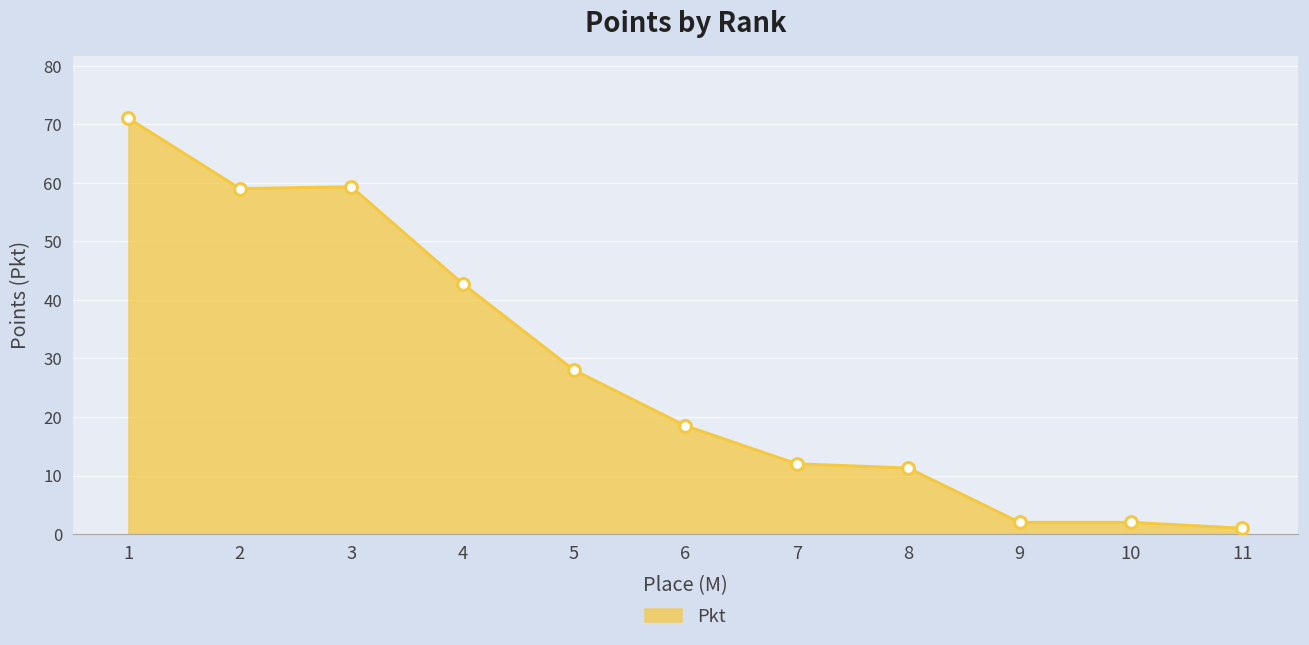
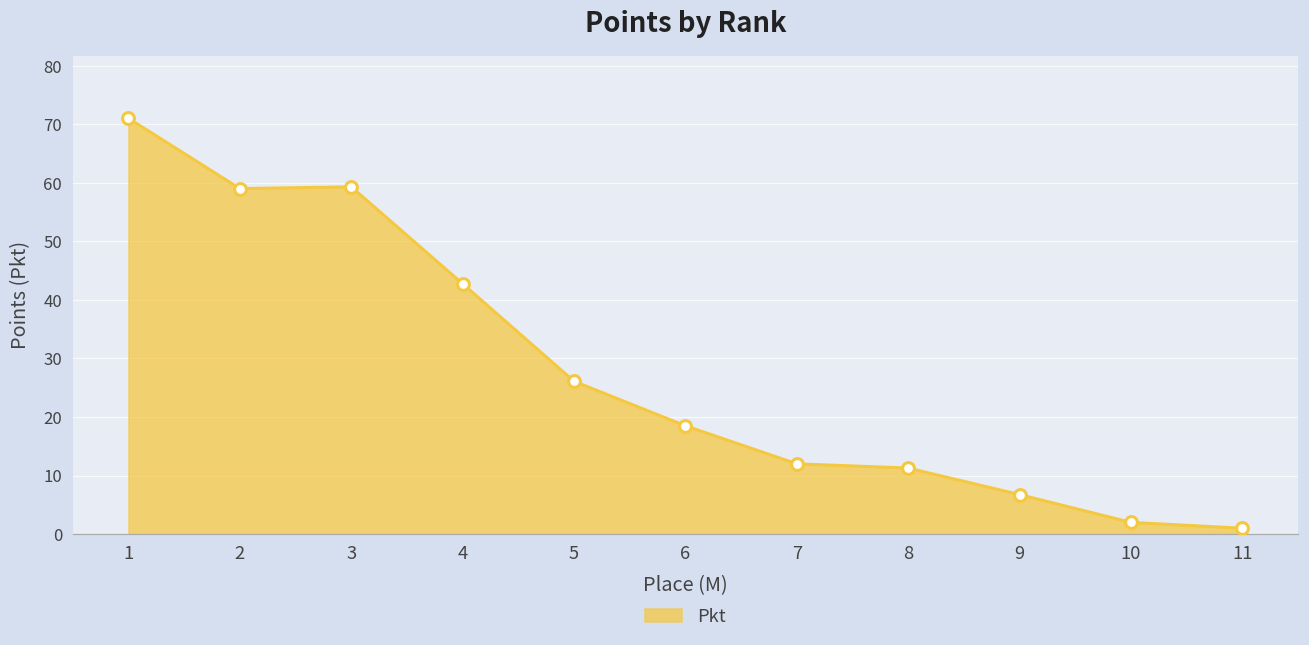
  {
    "1": 71,
    "2": 59,
    "3": 59,
    "4": 43,
-   "5": 28,
+   "5": 26,
    "6": 19,
    "7": 12,
    "8": 11,
-   "9": 2,
+   "9": 7,
    "10": 2,
    "11": 1
  }
